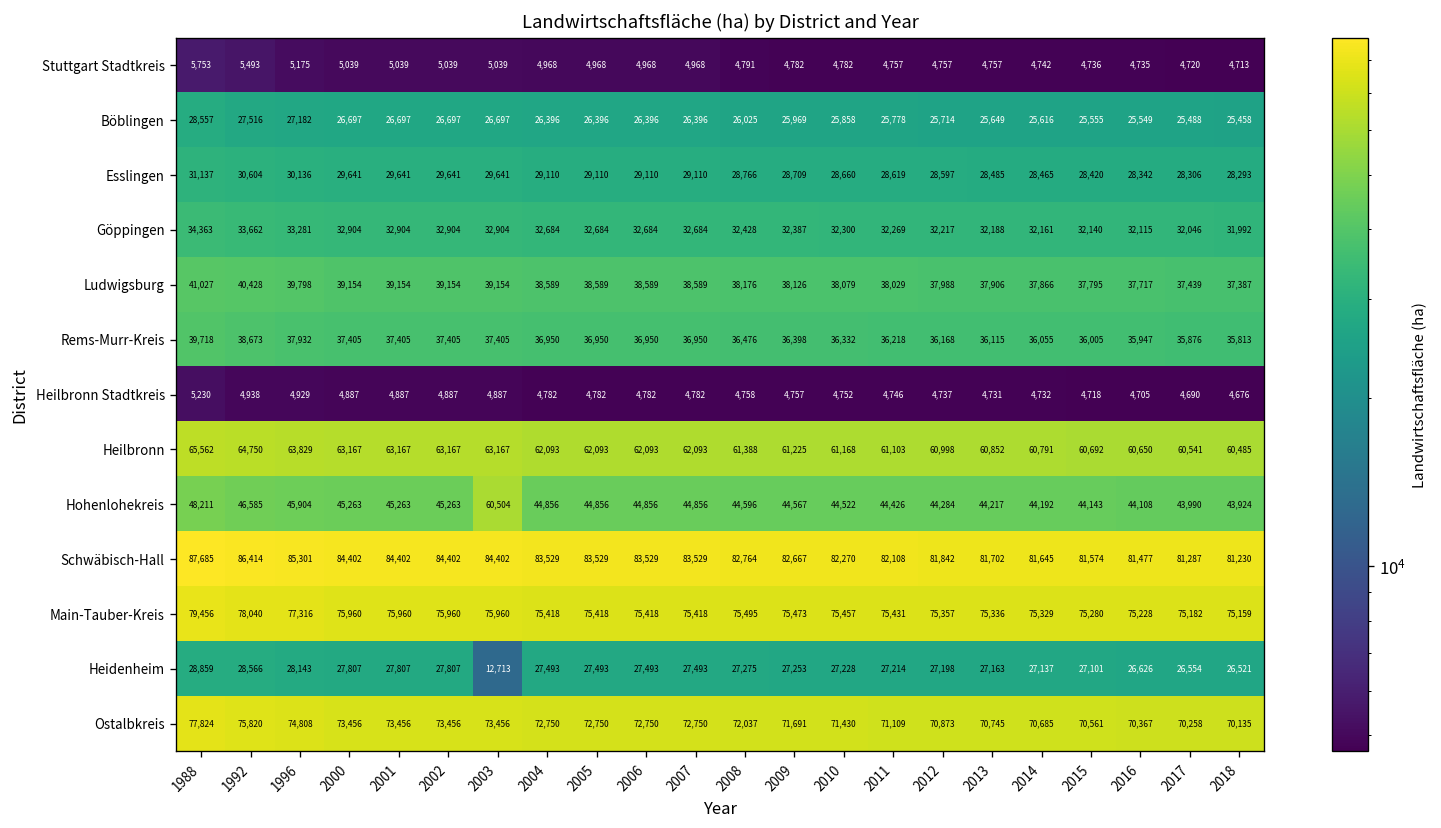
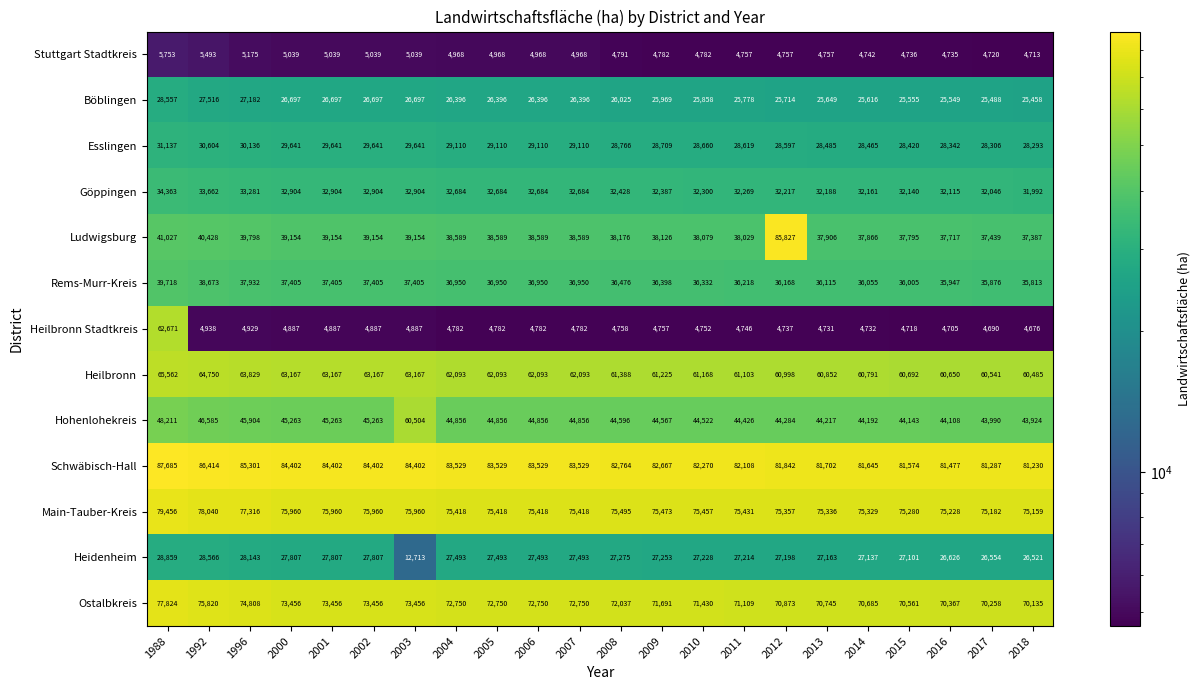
  {
    "Ludwigsburg": {
      "1988": "41,027",
      "1992": "40,428",
      "1996": "39,798",
      "2000": "39,154",
      "2001": "39,154",
      "2002": "39,154",
      "2003": "39,154",
      "2004": "38,589",
      "2005": "38,589",
      "2006": "38,589",
      "2007": "38,589",
      "2008": "38,176",
      "2009": "38,126",
      "2010": "38,079",
      "2011": "38,029",
-     "2012": "37,988",
+     "2012": "85,827",
      "2013": "37,906",
      "2014": "37,866",
      "2015": "37,795",
      "2016": "37,717",
      "2017": "37,439",
      "2018": "37,387"
    },
    "Heilbronn Stadtkreis": {
-     "1988": "5,230",
+     "1988": "62,671",
      "1992": "4,938",
      "1996": "4,929",
      "2000": "4,887",
      "2001": "4,887",
      "2002": "4,887",
      "2003": "4,887",
      "2004": "4,782",
      "2005": "4,782",
      "2006": "4,782",
      "2007": "4,782",
      "2008": "4,758",
      "2009": "4,757",
      "2010": "4,752",
      "2011": "4,746",
      "2012": "4,737",
      "2013": "4,731",
      "2014": "4,732",
      "2015": "4,718",
      "2016": "4,705",
      "2017": "4,690",
      "2018": "4,676"
    }
  }
